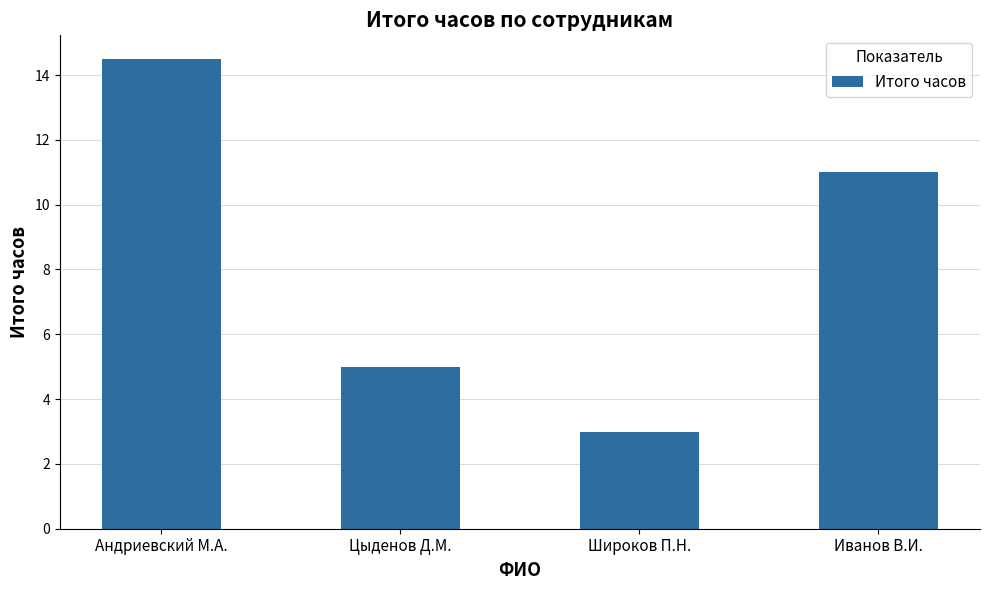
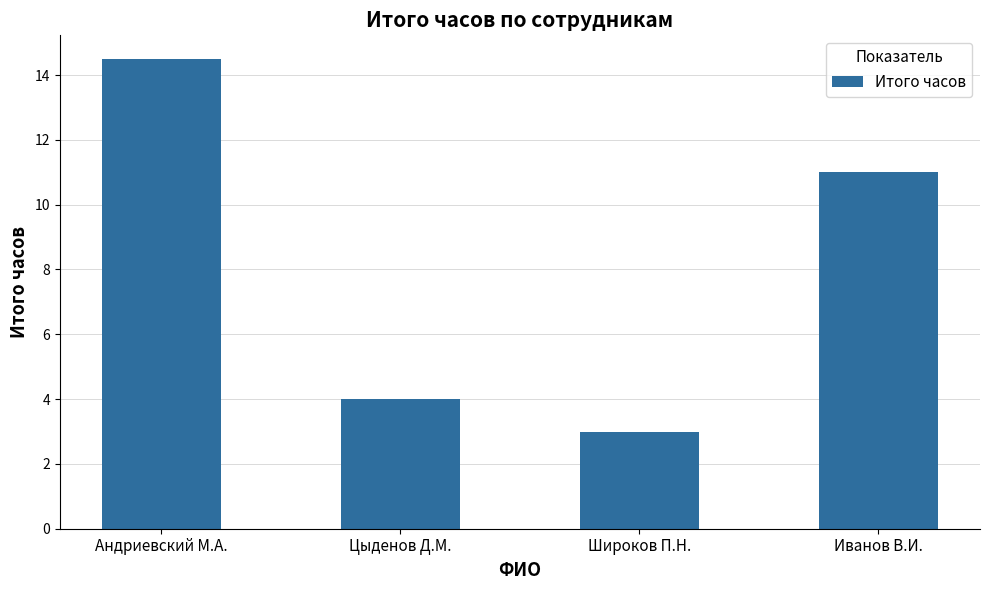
  {
    "Андриевский М.А.": 14.5,
-   "Цыденов Д.М.": 5,
+   "Цыденов Д.М.": 4,
    "Широков П.Н.": 3,
    "Иванов В.И.": 11
  }
